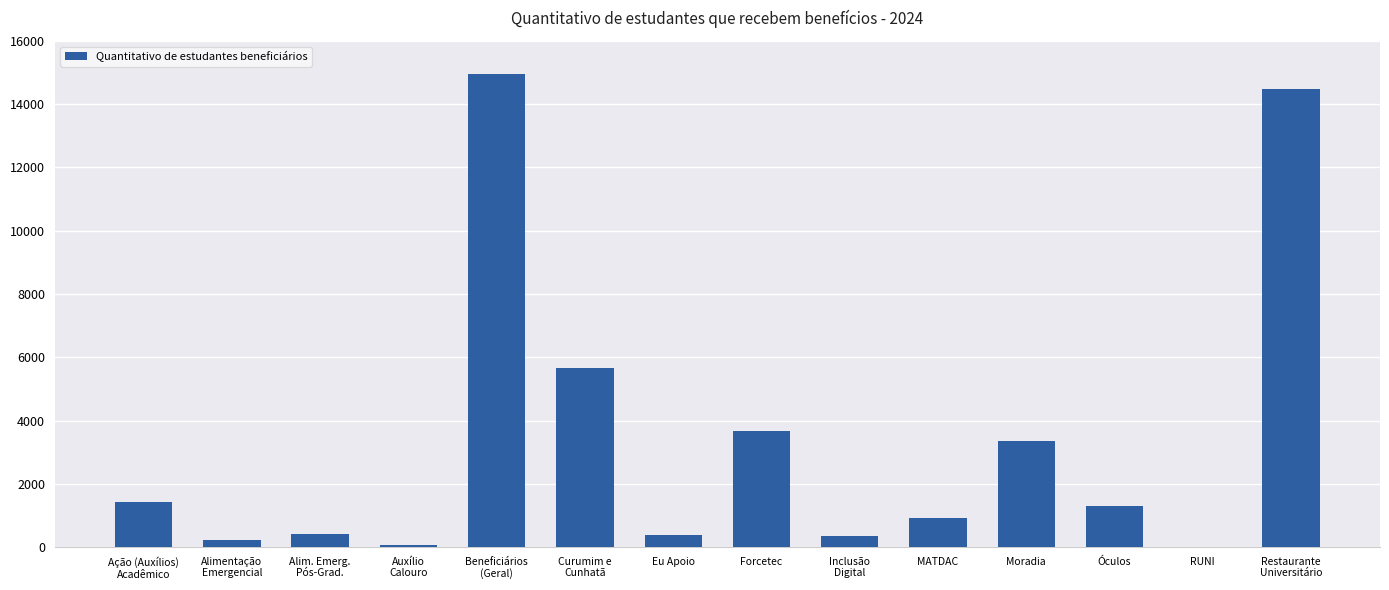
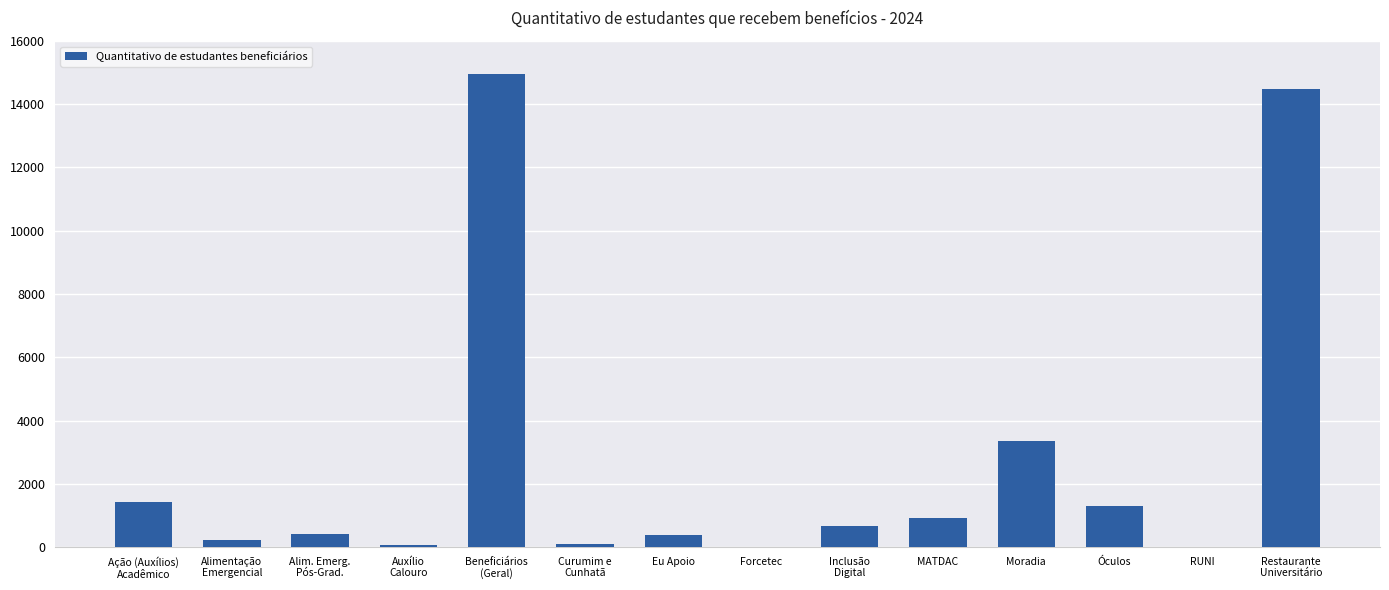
  {
    "Ação (Auxílios) Acadêmico": 1400,
    "Alimentação Emergencial": 200,
    "Alim. Emerg. Pós-Grad.": 400,
    "Beneficiários (Geral)": 15000,
-   "Curumim e Cunhatã": 5700,
+   "Curumim e Cunhatã": 100,
    "Eu Apoio": 400,
-   "Forcetec": 3700,
-   "Inclusão Digital": 400,
+   "Forcetec": 0,
+   "Inclusão Digital": 700,
    "MATDAC": 900,
    "Moradia": 3300,
    "Óculos": 1300,
    "Restaurante Universitário": 14500
  }
